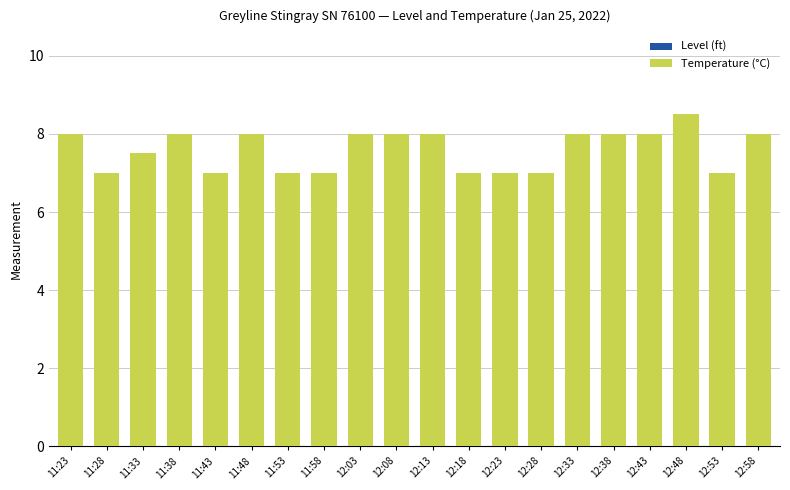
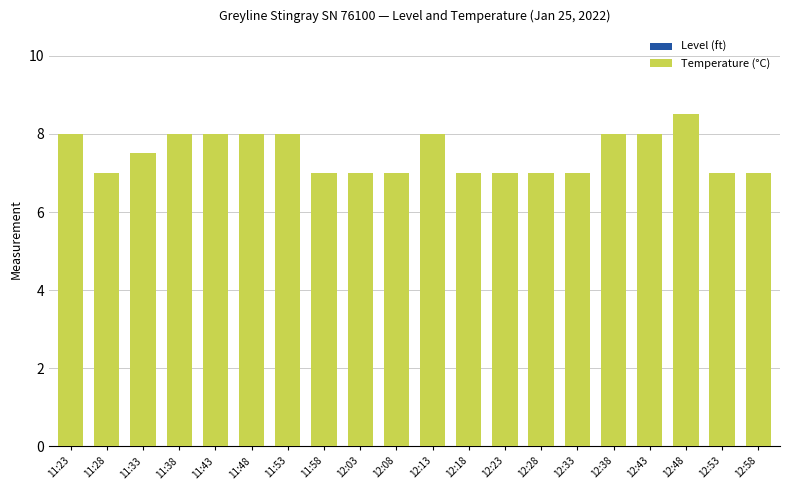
  {
    "Level (ft)": {
      "11:23": 0,
      "11:28": 0,
      "11:33": 0,
      "11:38": 0,
      "11:43": 0,
      "11:48": 0,
      "11:53": 0,
      "11:58": 0,
      "12:03": 0,
      "12:08": 0,
      "12:13": 0,
      "12:18": 0,
      "12:23": 0,
      "12:28": 0,
      "12:33": 0,
      "12:38": 0,
      "12:43": 0,
      "12:48": 0,
      "12:53": 0,
      "12:58": 0
    },
    "Temperature (°C)": {
      "11:23": 8,
      "11:28": 7,
      "11:33": 7.5,
      "11:38": 8,
-     "11:43": 7,
+     "11:43": 8,
      "11:48": 8,
-     "11:53": 7,
+     "11:53": 8,
      "11:58": 7,
-     "12:03": 8,
-     "12:08": 8,
+     "12:03": 7,
+     "12:08": 7,
      "12:13": 8,
      "12:18": 7,
      "12:23": 7,
      "12:28": 7,
-     "12:33": 8,
+     "12:33": 7,
      "12:38": 8,
      "12:43": 8,
      "12:48": 8.5,
      "12:53": 7,
-     "12:58": 8
+     "12:58": 7
    }
  }
